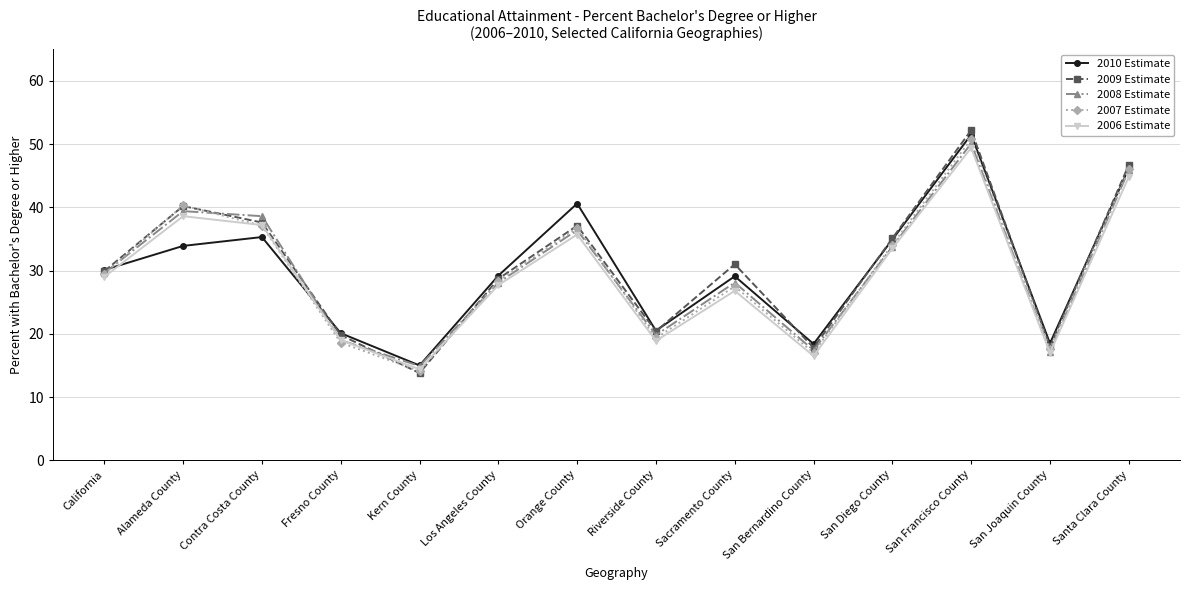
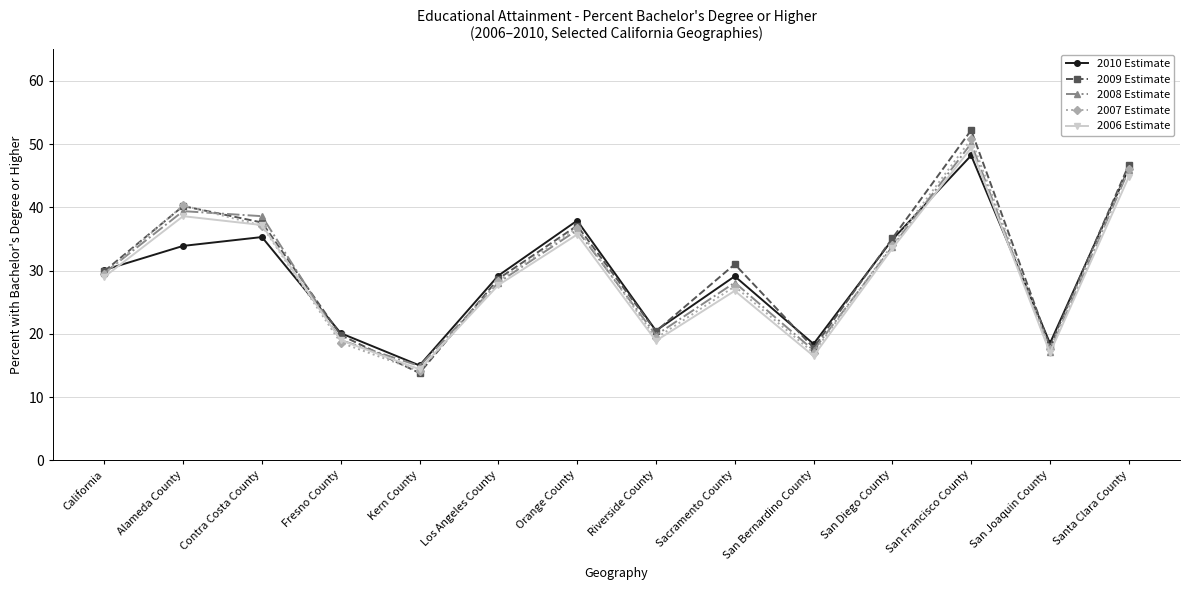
  {
    "2010 Estimate": {
      "Alameda County": 34,
      "Contra Costa County": 35,
      "Los Angeles County": 29,
-     "Orange County": 41,
+     "Orange County": 38,
      "Sacramento County": 29,
      "San Bernardino County": 18,
-     "San Francisco County": 52,
+     "San Francisco County": 48,
      "San Joaquin County": 19
    },
    "2009 Estimate": {
      "Sacramento County": 31,
      "San Bernardino County": 18,
      "San Francisco County": 52,
      "Santa Clara County": 47
    }
  }
